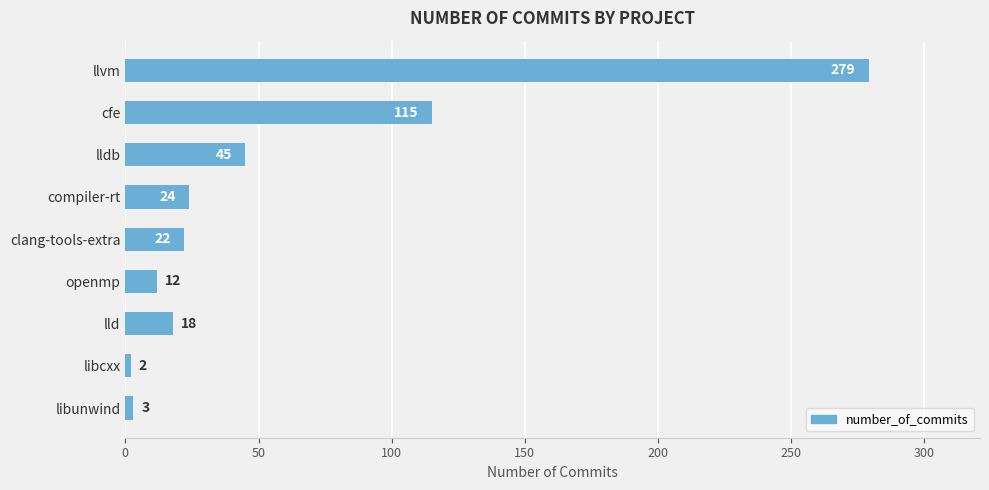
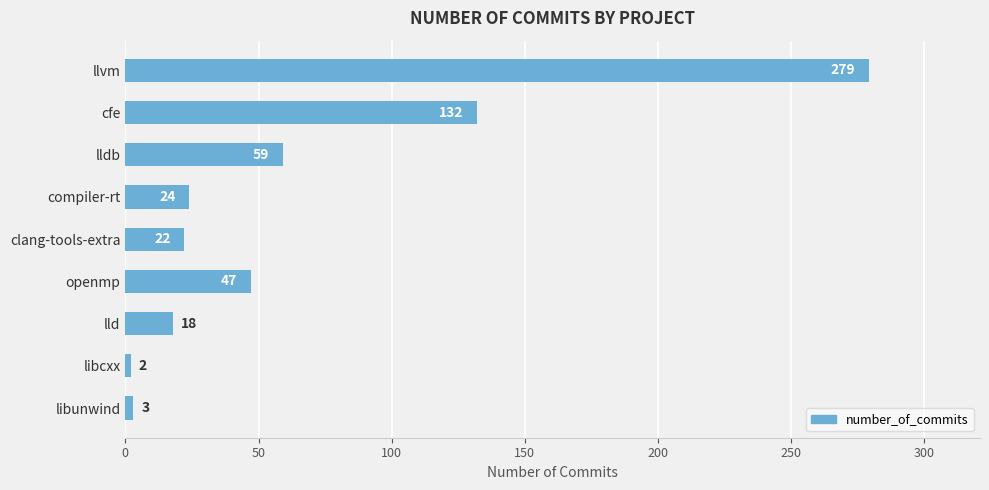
  {
    "llvm": 279,
-   "cfe": 115,
-   "lldb": 45,
+   "cfe": 132,
+   "lldb": 59,
    "compiler-rt": 24,
    "clang-tools-extra": 22,
-   "openmp": 12,
+   "openmp": 47,
    "lld": 18,
    "libcxx": 2,
    "libunwind": 3
  }
